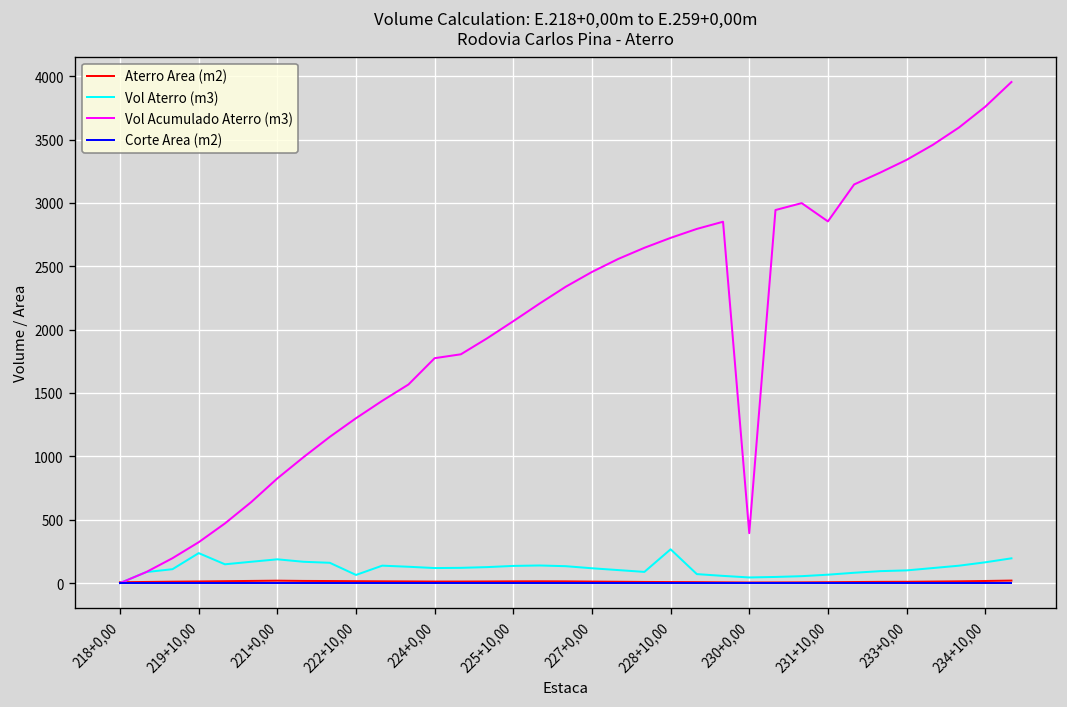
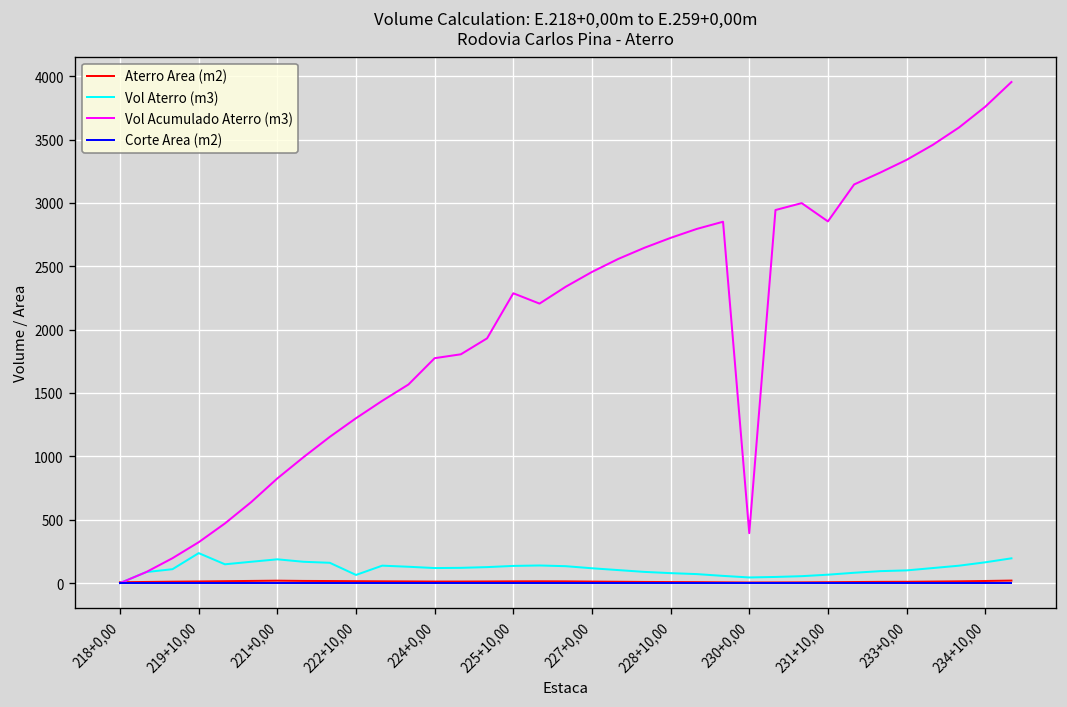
  {
    "Vol Aterro (m3)": {
      "219+10,00": 240,
      "221+0,00": 190,
      "222+10,00": 60,
      "224+0,00": 120,
      "225+10,00": 140,
      "227+0,00": 120,
-     "228+10,00": 270,
+     "228+10,00": 80,
      "230+0,00": 40,
      "231+10,00": 70,
      "233+0,00": 100,
      "234+10,00": 160
    },
    "Vol Acumulado Aterro (m3)": {
      "219+10,00": 320,
      "221+0,00": 830,
      "222+10,00": 1300,
      "224+0,00": 1770,
-     "225+10,00": 2070,
+     "225+10,00": 2290,
      "227+0,00": 2460,
      "228+10,00": 2720,
      "230+0,00": 390,
      "231+10,00": 2850,
      "233+0,00": 3340,
      "234+10,00": 3760
    }
  }
